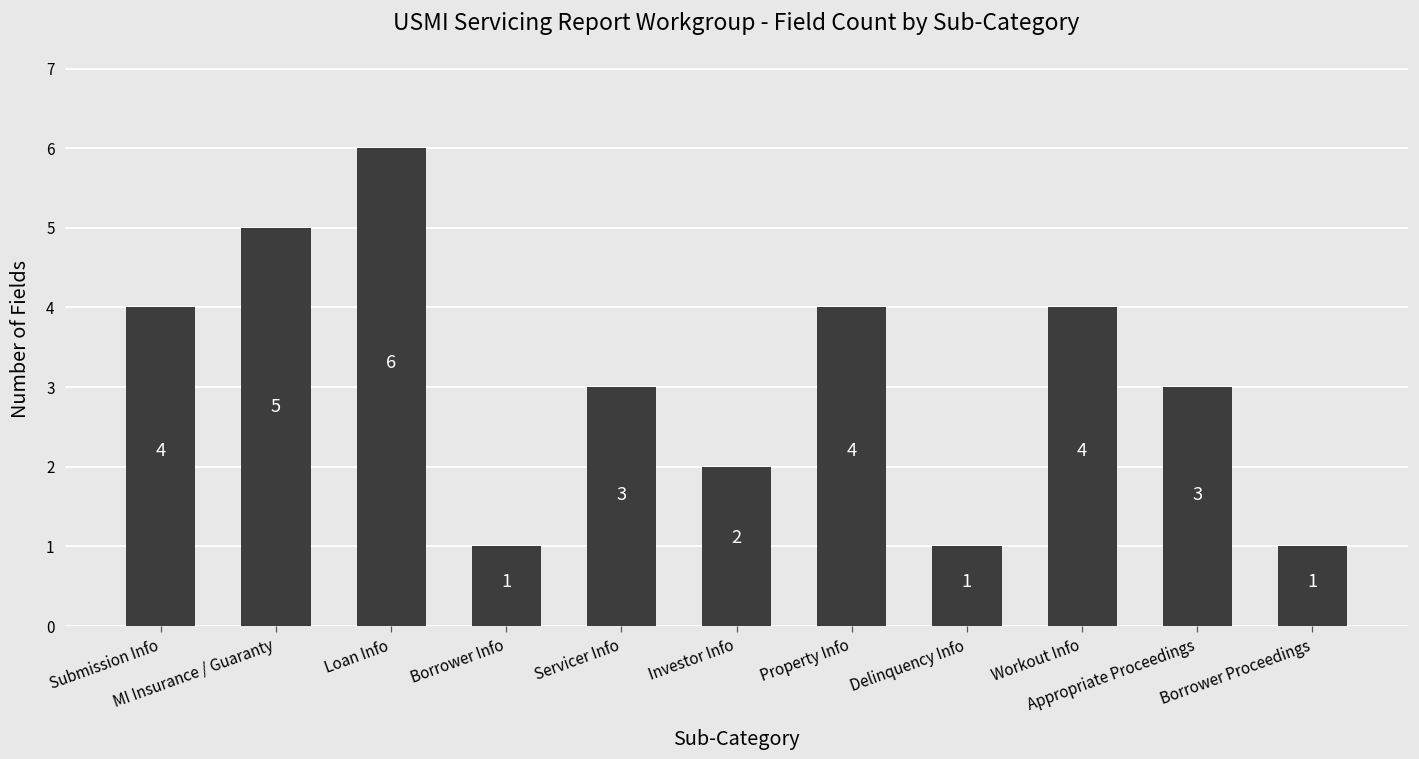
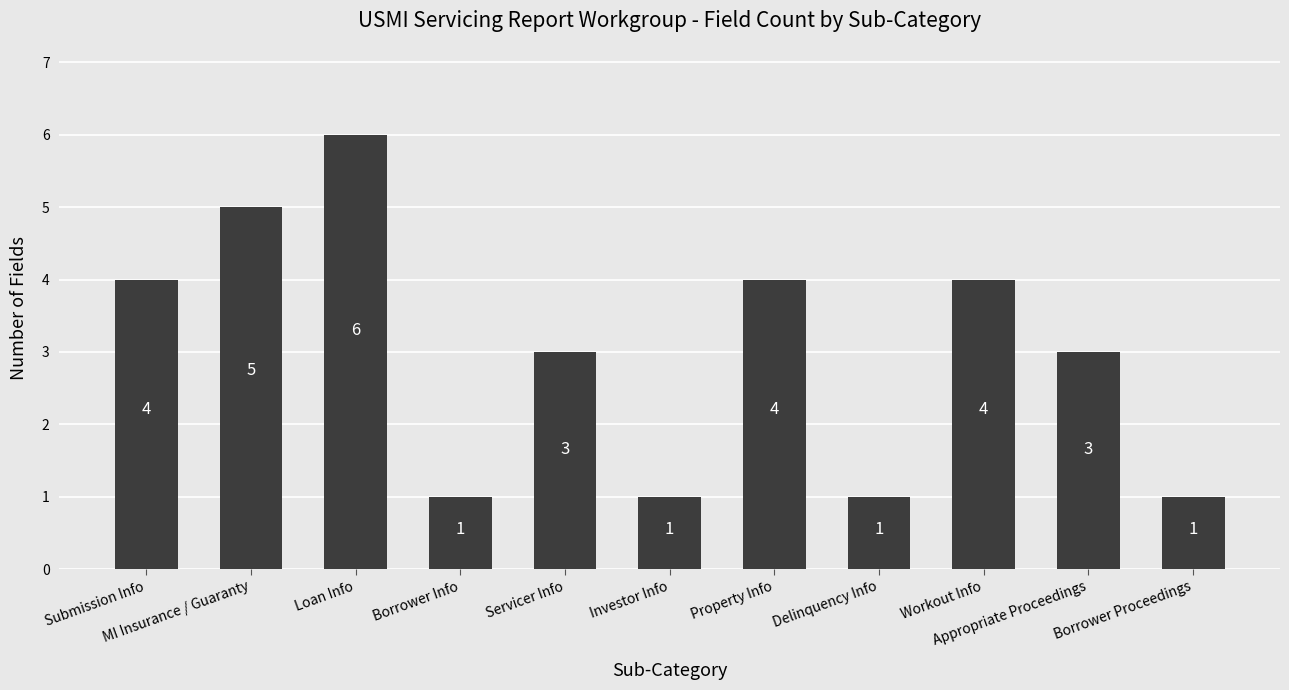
  {
    "Submission Info": 4,
    "MI Insurance / Guaranty": 5,
    "Loan Info": 6,
    "Borrower Info": 1,
    "Servicer Info": 3,
-   "Investor Info": 2,
+   "Investor Info": 1,
    "Property Info": 4,
    "Delinquency Info": 1,
    "Workout Info": 4,
    "Appropriate Proceedings": 3,
    "Borrower Proceedings": 1
  }
